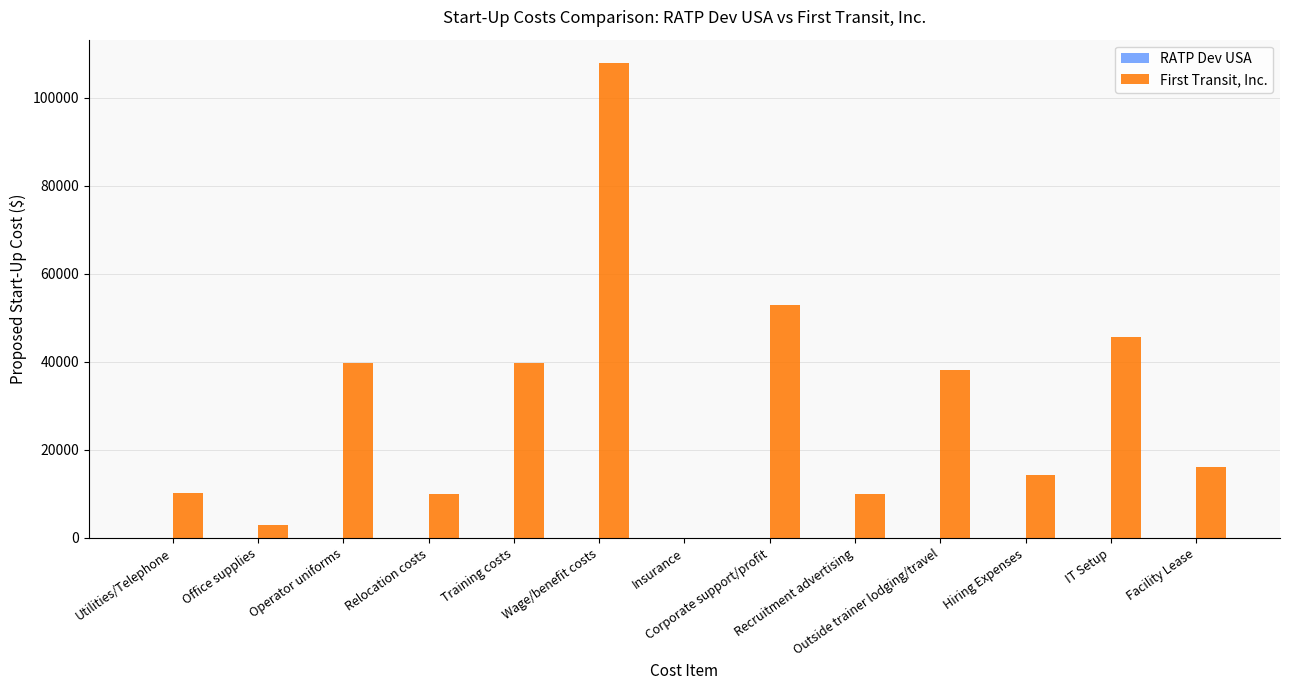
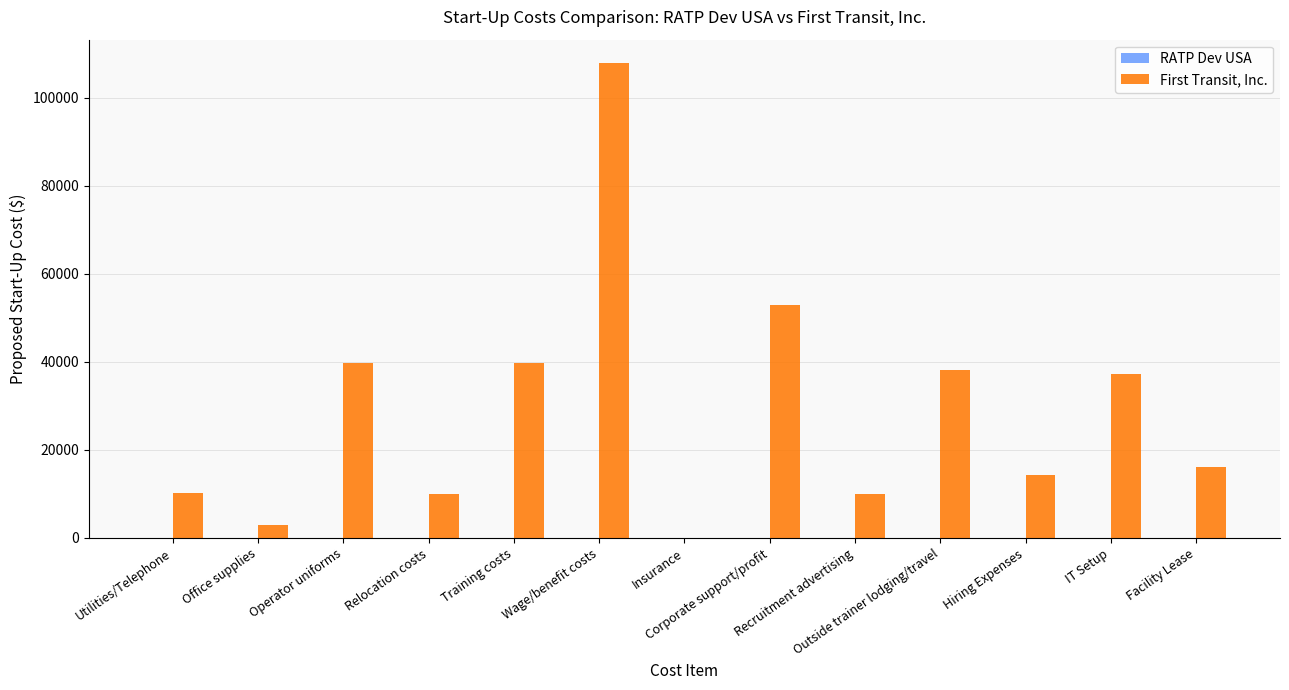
  {
    "RATP Dev USA": {
      "Utilities/Telephone": 0,
      "Office supplies": 0,
      "Operator uniforms": 0,
      "Relocation costs": 0,
      "Training costs": 0,
      "Wage/benefit costs": 0,
      "Insurance": 0,
      "Corporate support/profit": 0,
      "Recruitment advertising": 0,
      "Outside trainer lodging/travel": 0,
      "Hiring Expenses": 0,
      "IT Setup": 0,
      "Facility Lease": 0
    },
    "First Transit, Inc.": {
      "Utilities/Telephone": 10000,
      "Office supplies": 3000,
      "Operator uniforms": 40000,
      "Relocation costs": 10000,
      "Training costs": 40000,
      "Wage/benefit costs": 108000,
      "Insurance": 0,
      "Corporate support/profit": 53000,
      "Recruitment advertising": 10000,
      "Outside trainer lodging/travel": 38000,
      "Hiring Expenses": 14000,
-     "IT Setup": 46000,
+     "IT Setup": 37000,
      "Facility Lease": 16000
    }
  }
